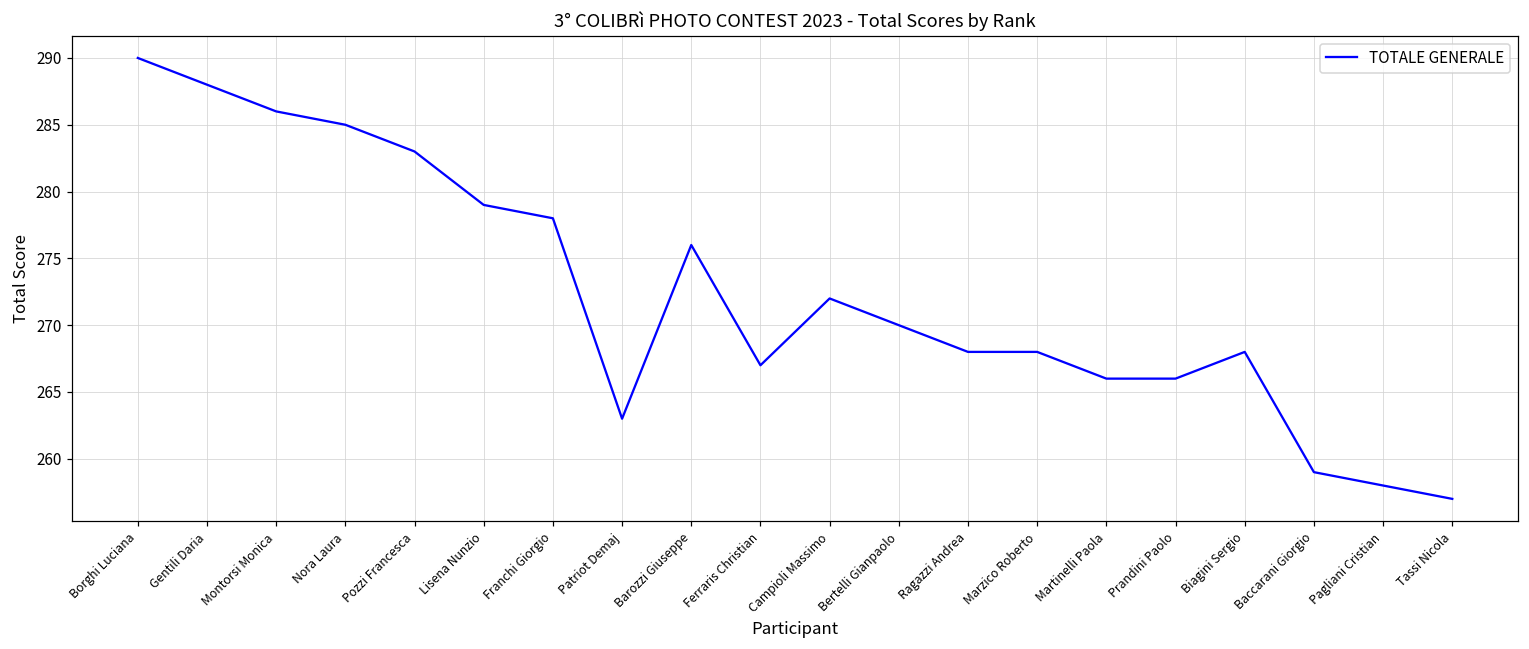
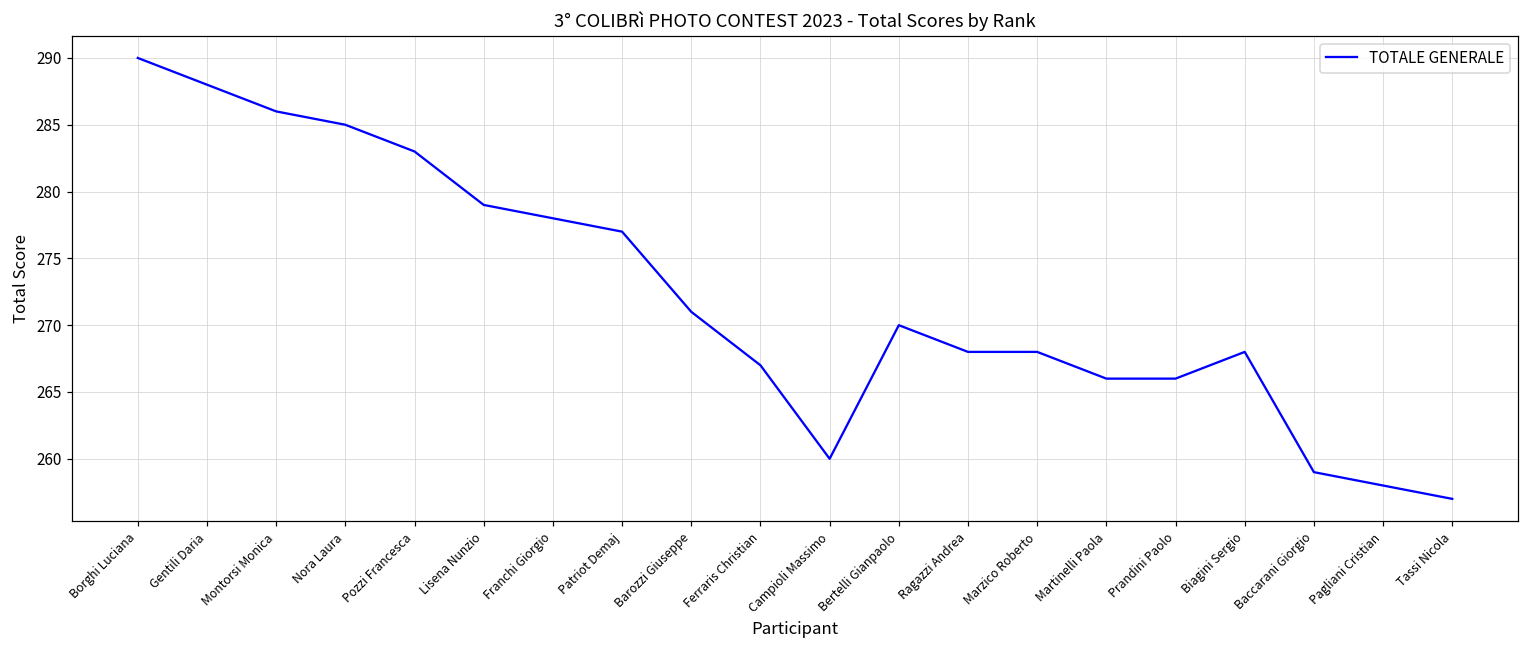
  {
    "Borghi Luciana": 290,
    "Gentili Daria": 288,
    "Montorsi Monica": 286,
    "Nora Laura": 285,
    "Pozzi Francesca": 283,
    "Lisena Nunzio": 279,
    "Franchi Giorgio": 278,
-   "Patriot Demaj": 263,
-   "Barozzi Giuseppe": 276,
+   "Patriot Demaj": 277,
+   "Barozzi Giuseppe": 271,
    "Ferraris Christian": 267,
-   "Campioli Massimo": 272,
+   "Campioli Massimo": 260,
    "Bertelli Gianpaolo": 270,
    "Ragazzi Andrea": 268,
    "Marzico Roberto": 268,
    "Martinelli Paola": 266,
    "Prandini Paolo": 266,
    "Biagini Sergio": 268,
    "Baccarani Giorgio": 259,
    "Pagliani Cristian": 258,
    "Tassi Nicola": 257
  }
